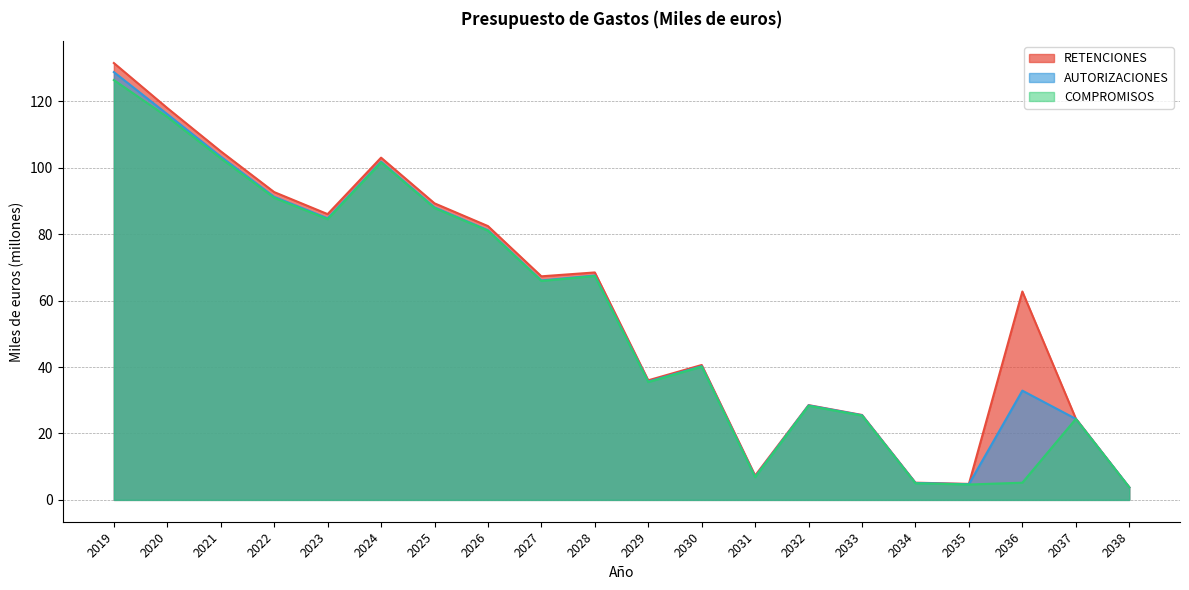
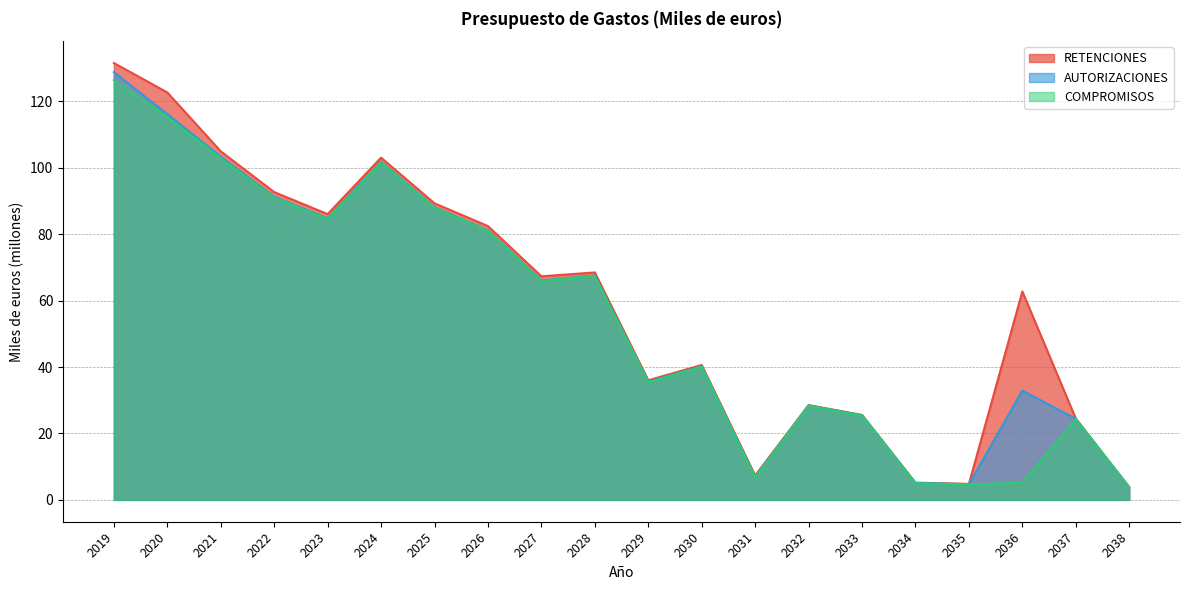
  {
    "RETENCIONES": {
      "2019": 131,
-     "2020": 118,
+     "2020": 123,
      "2021": 105,
      "2022": 93,
      "2023": 86,
      "2024": 103,
      "2025": 89,
      "2026": 82,
      "2027": 67,
      "2028": 68,
      "2036": 63
    },
    "AUTORIZACIONES": {
      "2019": 129,
      "2020": 116,
      "2036": 33
    },
    "COMPROMISOS": {
      "2019": 126,
      "2020": 115,
      "2036": 5
    }
  }
